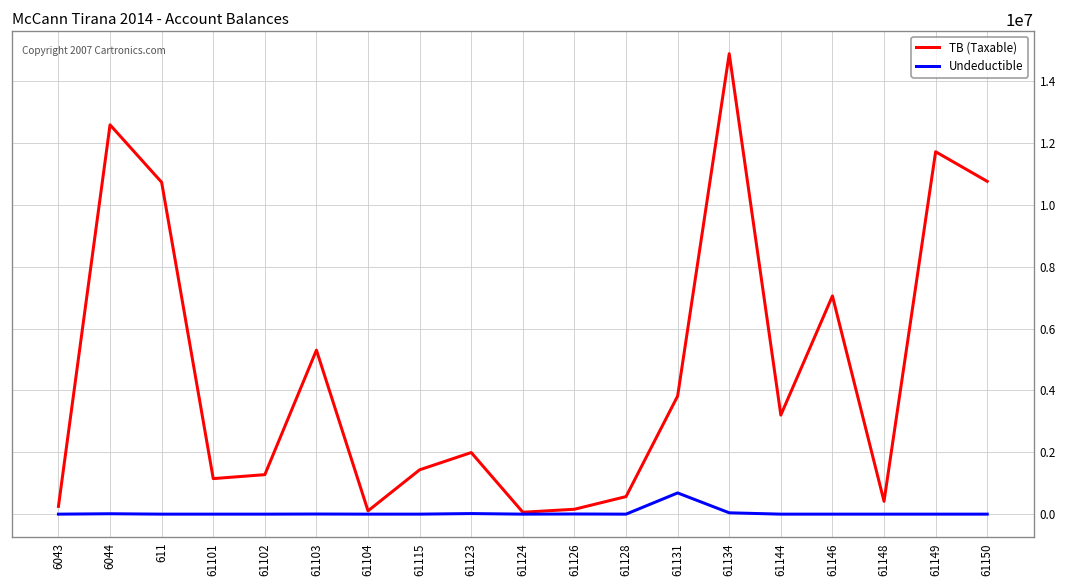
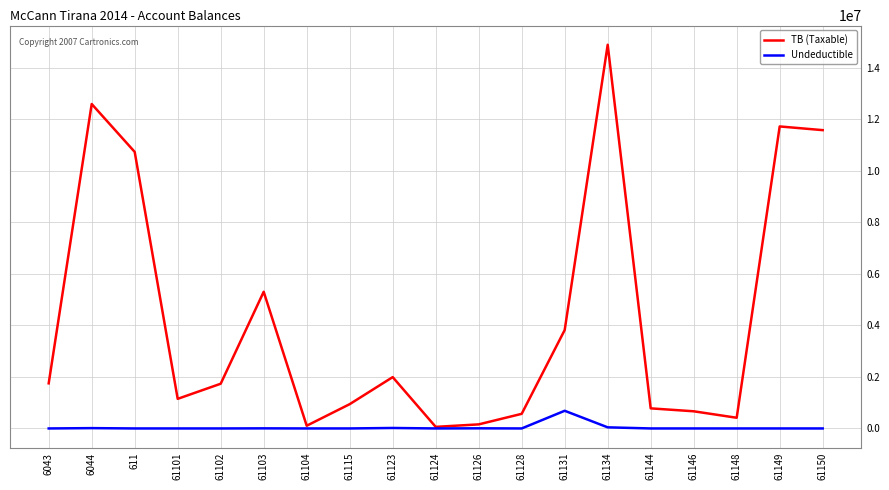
  {
    "TB (Taxable)": {
-     "6043": 300000,
+     "6043": 1800000,
      "6044": 12600000,
      "611": 10700000,
      "61101": 1100000,
-     "61102": 1300000,
+     "61102": 1700000,
      "61103": 5300000,
      "61104": 100000,
-     "61115": 1400000,
+     "61115": 900000,
      "61123": 2000000,
      "61126": 200000,
      "61128": 600000,
      "61131": 3800000,
      "61134": 14900000,
-     "61144": 3200000,
-     "61146": 7100000,
+     "61144": 800000,
+     "61146": 700000,
      "61148": 400000,
      "61149": 11700000,
-     "61150": 10800000
+     "61150": 11600000
    },
    "Undeductible": {
      "6043": 0,
      "6044": 0,
      "611": 0,
      "61101": 0,
      "61102": 0,
      "61103": 0,
      "61104": 0,
      "61115": 0,
      "61123": 0,
      "61126": 0,
      "61128": 0,
      "61131": 700000,
      "61134": 0,
      "61144": 0,
      "61146": 0,
      "61148": 0,
      "61149": 0,
      "61150": 0
    }
  }
